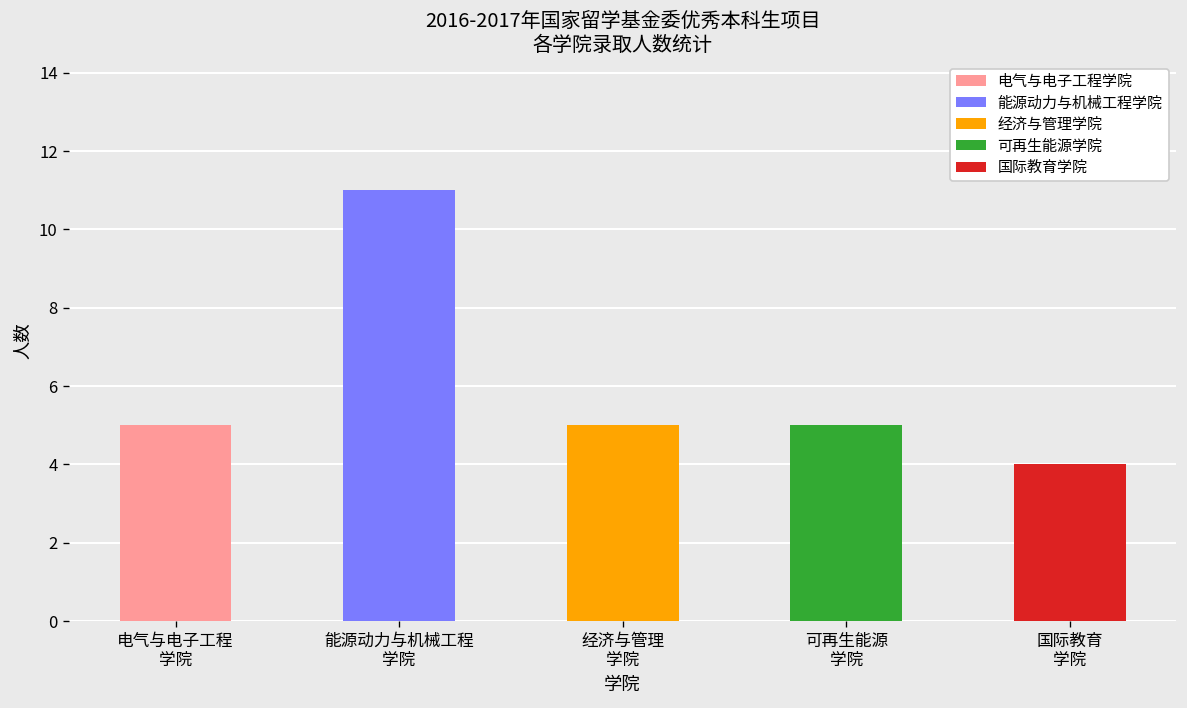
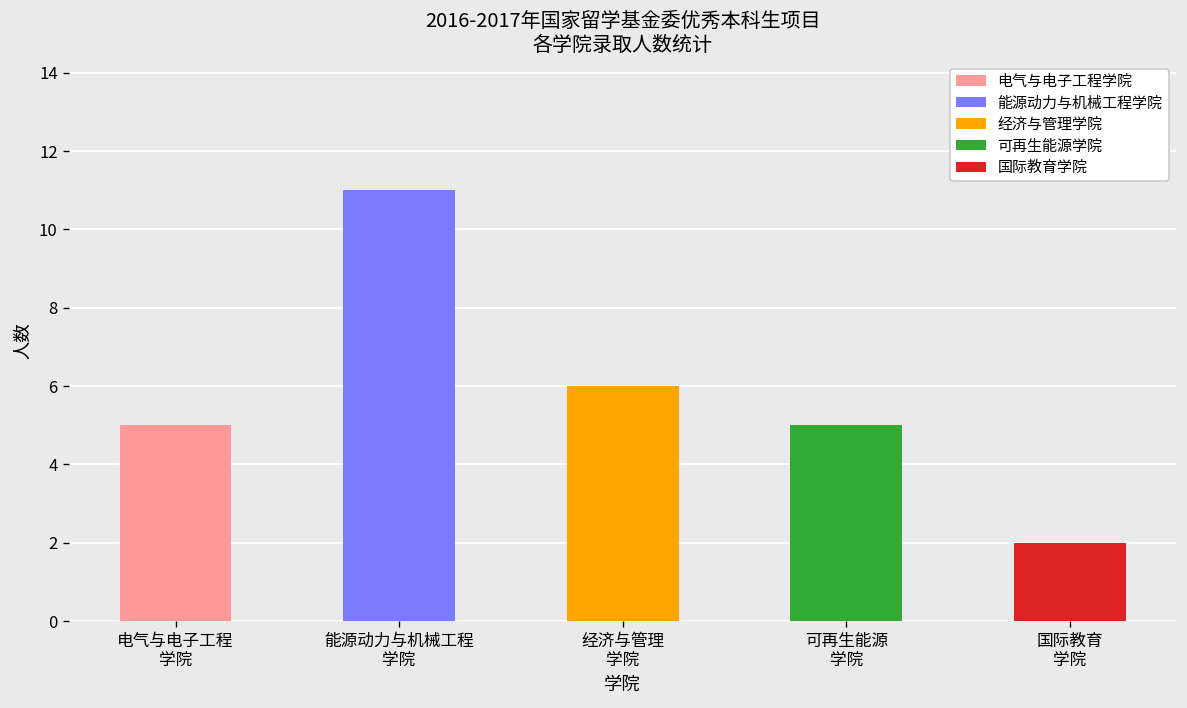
  {
    "电气与电子工程 学院": 5,
    "能源动力与机械工程 学院": 11,
-   "经济与管理 学院": 5,
+   "经济与管理 学院": 6,
    "可再生能源 学院": 5,
-   "国际教育 学院": 4
+   "国际教育 学院": 2
  }
